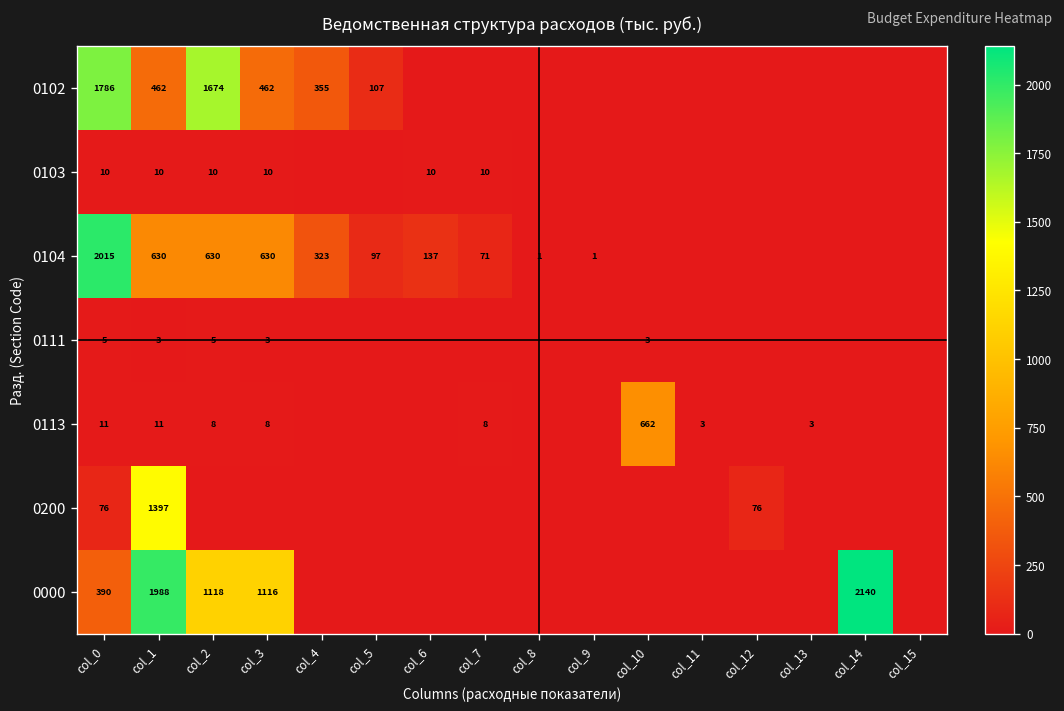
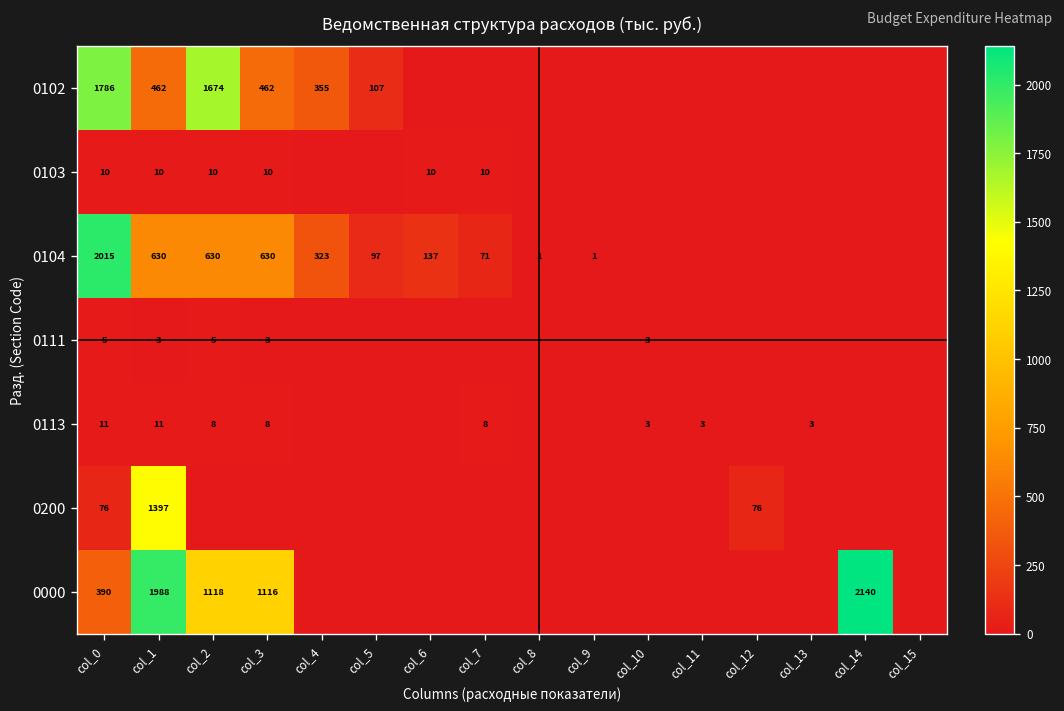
  {
    "0102": {
      "col_0": 1786,
      "col_1": 462,
      "col_2": 1674,
      "col_3": 462,
      "col_4": 355,
      "col_5": 107
    },
    "0103": {
      "col_0": 10,
      "col_1": 10,
      "col_2": 10,
      "col_3": 10,
      "col_6": 10,
      "col_7": 10
    },
    "0104": {
      "col_0": 2015,
      "col_1": 630,
      "col_2": 630,
      "col_3": 630,
      "col_4": 323,
      "col_5": 97,
      "col_6": 137,
      "col_7": 71,
      "col_8": 1,
      "col_9": 1
    },
    "0111": {
      "col_0": 5,
      "col_1": 3,
      "col_2": 5,
      "col_3": 3,
      "col_10": 3
    },
    "0113": {
      "col_0": 11,
      "col_1": 11,
      "col_2": 8,
      "col_3": 8,
      "col_7": 8,
-     "col_10": 662,
+     "col_10": 3,
      "col_11": 3,
      "col_13": 3
    },
    "0200": {
      "col_0": 76,
      "col_1": 1397,
      "col_12": 76
    },
    "0000": {
      "col_0": 390,
      "col_1": 1988,
      "col_2": 1118,
      "col_3": 1116,
      "col_14": 2140
    }
  }
